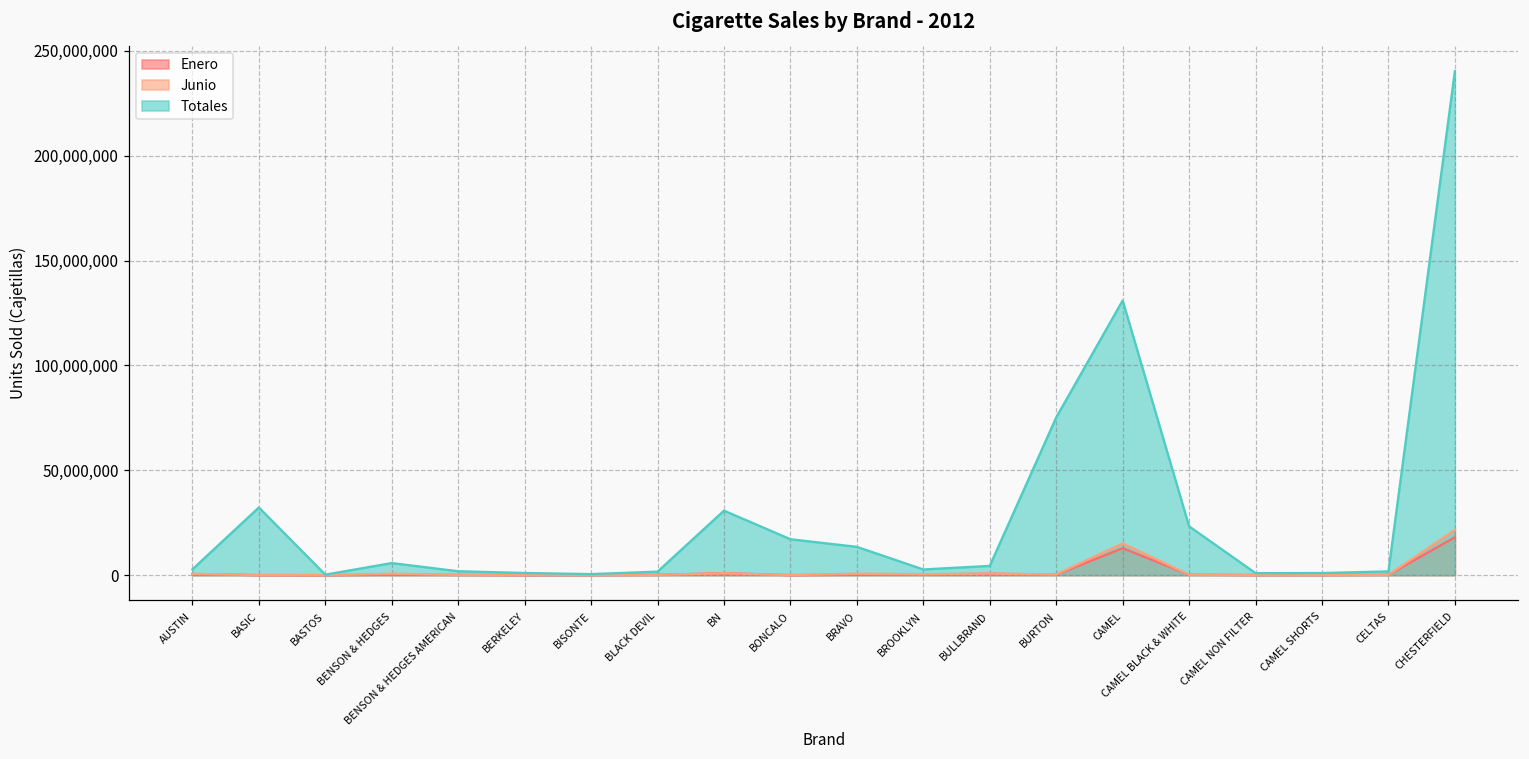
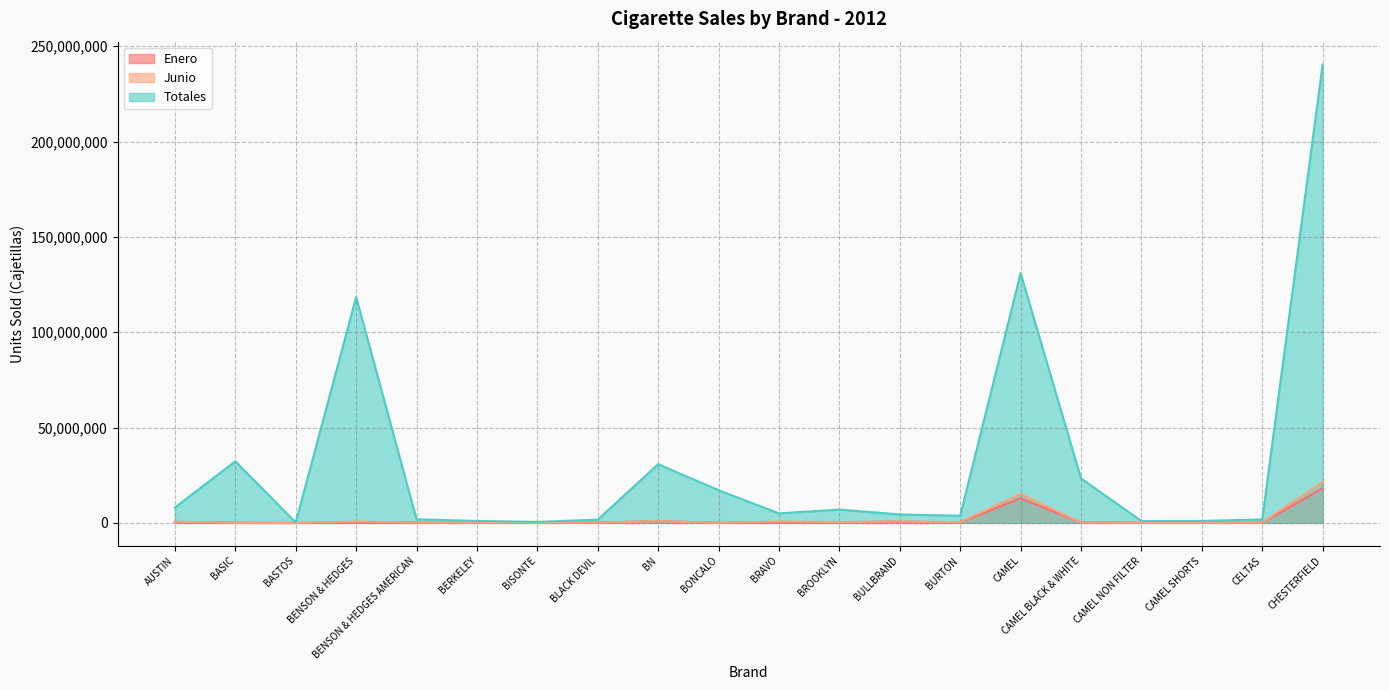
  {
    "Totales": {
-     "AUSTIN": "3,000,000",
+     "AUSTIN": "8,000,000",
      "BASIC": "32,000,000",
-     "BENSON & HEDGES": "6,000,000",
+     "BENSON & HEDGES": "118,000,000",
      "BENSON & HEDGES AMERICAN": "2,000,000",
      "BLACK DEVIL": "2,000,000",
      "BN": "31,000,000",
      "BONCALO": "17,000,000",
-     "BRAVO": "14,000,000",
-     "BROOKLYN": "3,000,000",
+     "BRAVO": "5,000,000",
+     "BROOKLYN": "7,000,000",
      "BULLBRAND": "4,000,000",
-     "BURTON": "75,000,000",
+     "BURTON": "4,000,000",
      "CAMEL": "131,000,000",
      "CAMEL BLACK & WHITE": "23,000,000",
      "CELTAS": "2,000,000",
      "CHESTERFIELD": "240,000,000"
    }
  }
